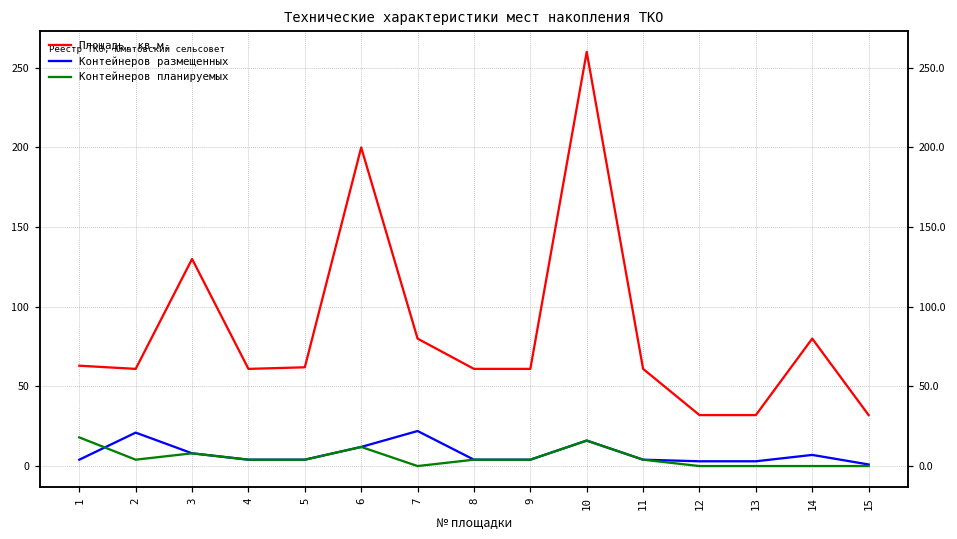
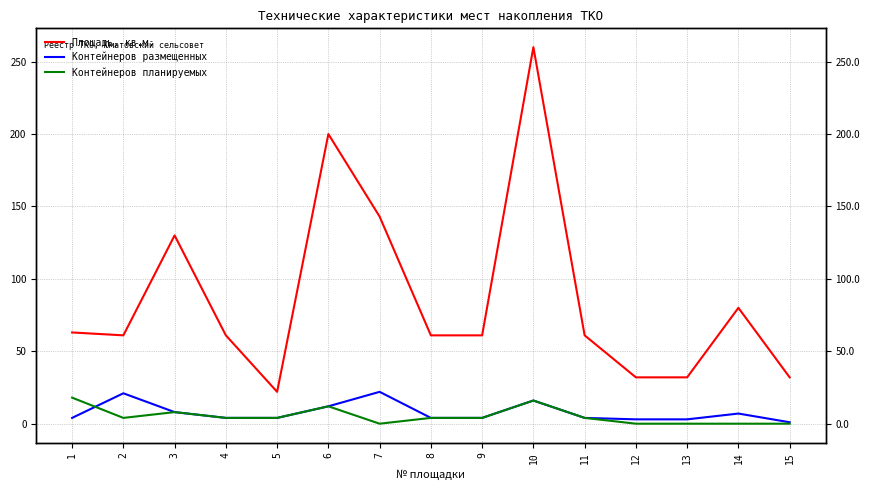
  {
    "Площадь, кв.м.": {
      "1": 63,
      "2": 61,
      "3": 130,
      "4": 61,
-     "5": 62,
+     "5": 22,
      "6": 200,
-     "7": 80,
+     "7": 143,
      "8": 61,
      "9": 61,
      "10": 260,
      "11": 61,
      "12": 32,
      "13": 32,
      "14": 80,
      "15": 32
    },
    "Контейнеров размещенных": {
      "1": 4,
      "2": 21,
      "7": 22,
      "12": 3,
      "13": 3,
      "14": 7
    },
    "Контейнеров планируемых": {
      "1": 18,
      "2": 4,
      "7": 0,
      "12": 0,
      "13": 0,
      "14": 0
    }
  }
